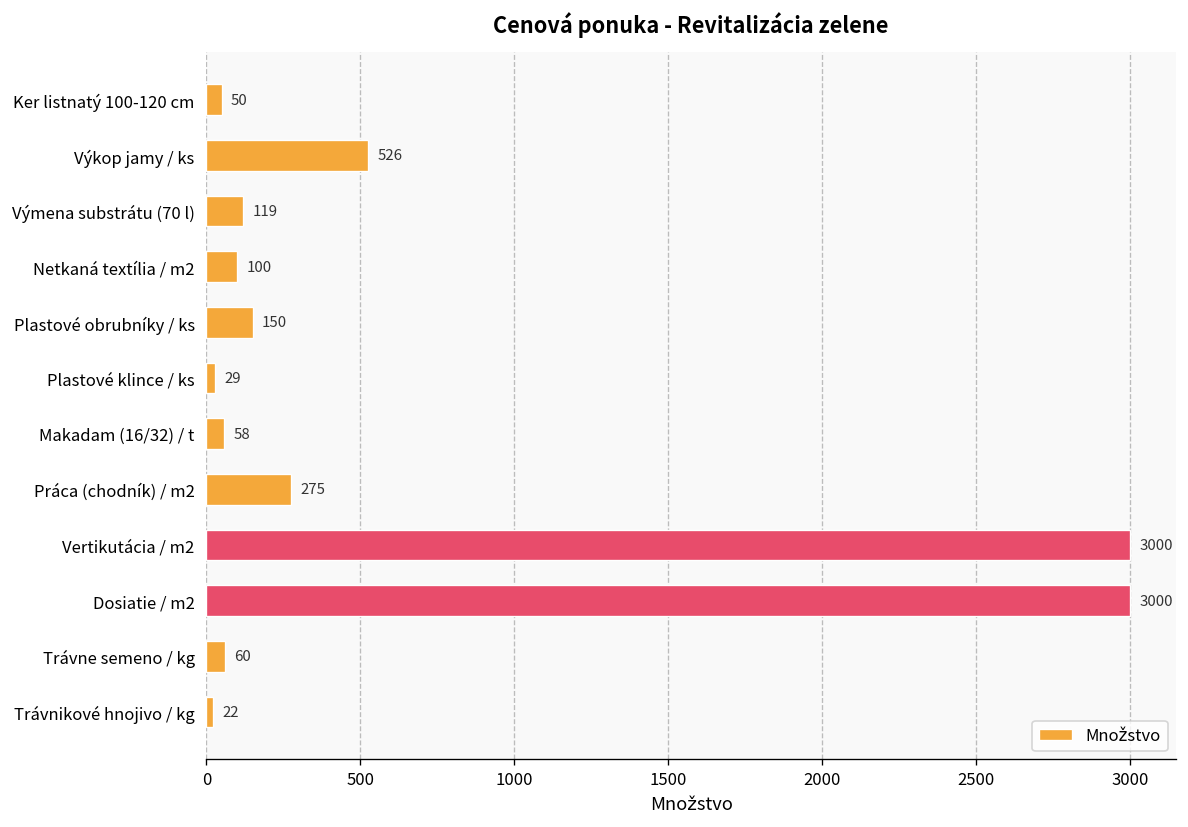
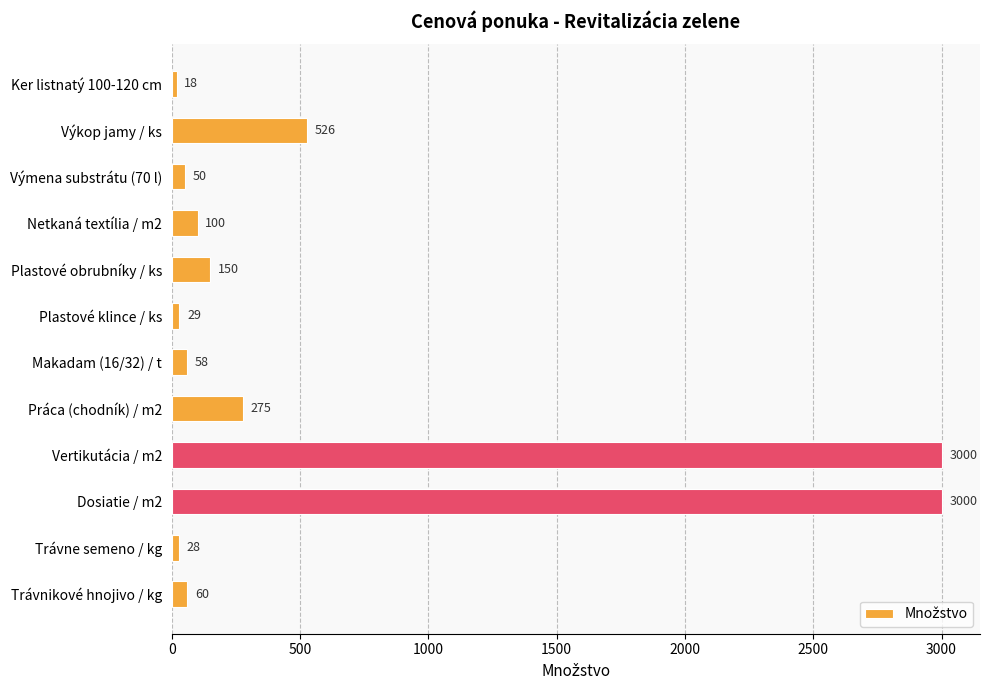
  {
-   "Ker listnatý 100-120 cm": 50,
+   "Ker listnatý 100-120 cm": 18,
    "Výkop jamy / ks": 526,
-   "Výmena substrátu (70 l)": 119,
+   "Výmena substrátu (70 l)": 50,
    "Netkaná textília / m2": 100,
    "Plastové obrubníky / ks": 150,
    "Plastové klince / ks": 29,
    "Makadam (16/32) / t": 58,
    "Práca (chodník) / m2": 275,
    "Vertikutácia / m2": 3000,
    "Dosiatie / m2": 3000,
-   "Trávne semeno / kg": 60,
-   "Trávnikové hnojivo / kg": 22
+   "Trávne semeno / kg": 28,
+   "Trávnikové hnojivo / kg": 60
  }
